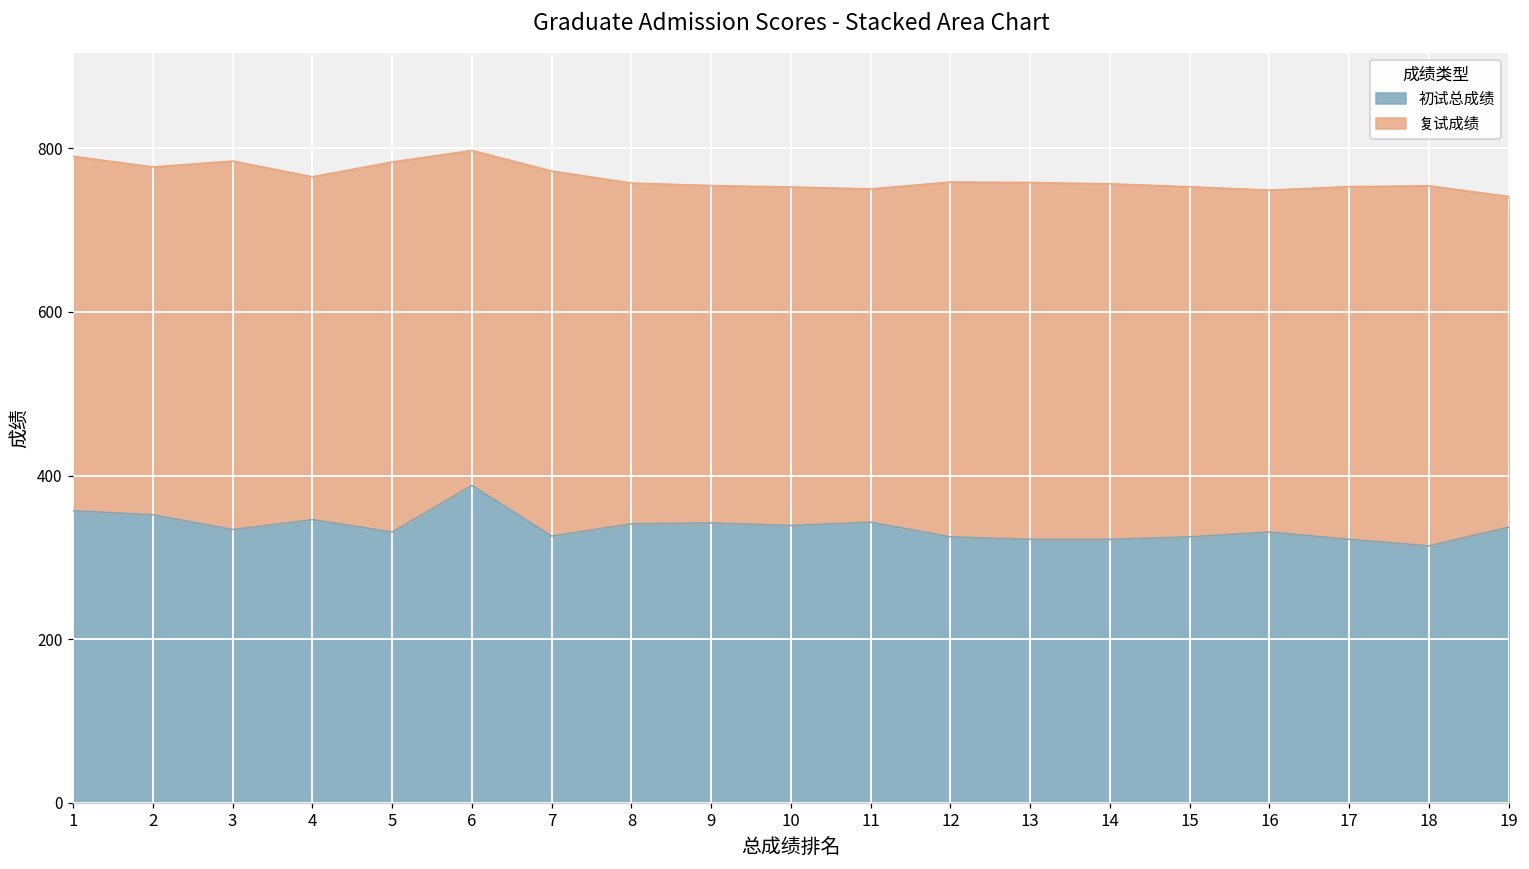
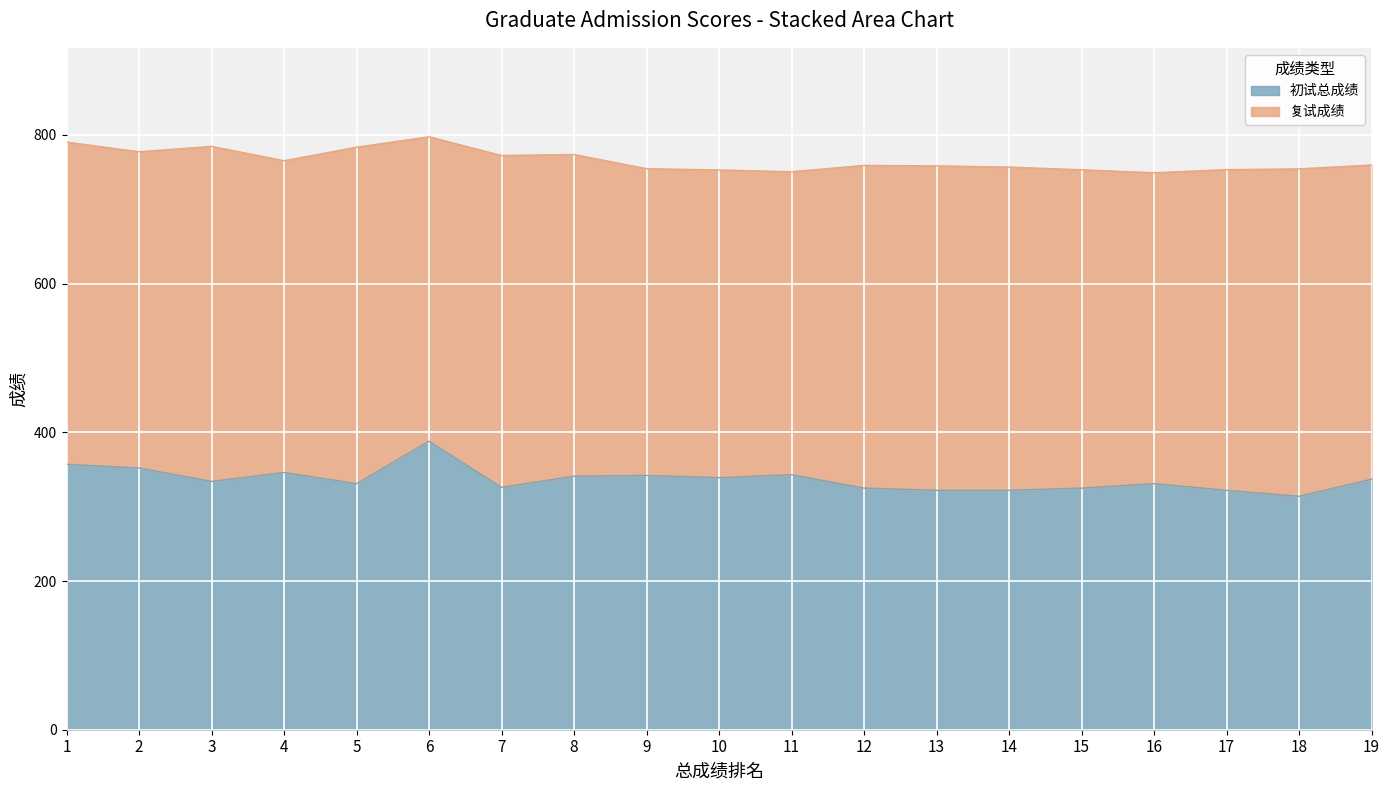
  {
    "初试总成绩": {
      "1": 360,
      "2": 350,
      "3": 330,
      "4": 350,
      "5": 330,
      "6": 390,
      "7": 330,
      "8": 340,
      "9": 340,
      "10": 340,
      "11": 340,
      "12": 330,
      "13": 320,
      "14": 320,
      "15": 330,
      "16": 330,
      "17": 320,
      "18": 310,
      "19": 340
    },
    "复试成绩": {
      "1": 430,
      "2": 430,
      "3": 450,
      "4": 420,
      "5": 450,
      "6": 410,
      "7": 450,
-     "8": 420,
+     "8": 430,
      "9": 410,
      "10": 410,
      "11": 410,
      "12": 430,
      "13": 440,
      "14": 430,
      "15": 430,
      "16": 420,
      "17": 430,
      "18": 440,
-     "19": 400
+     "19": 420
    }
  }
